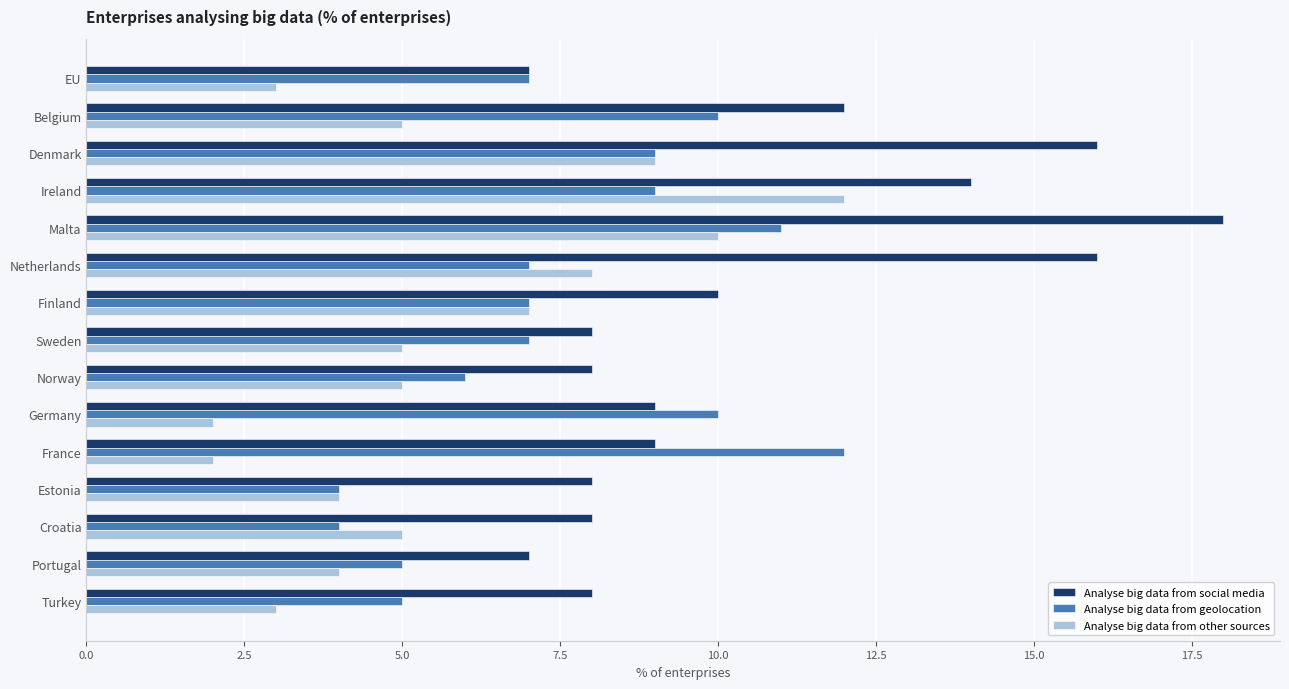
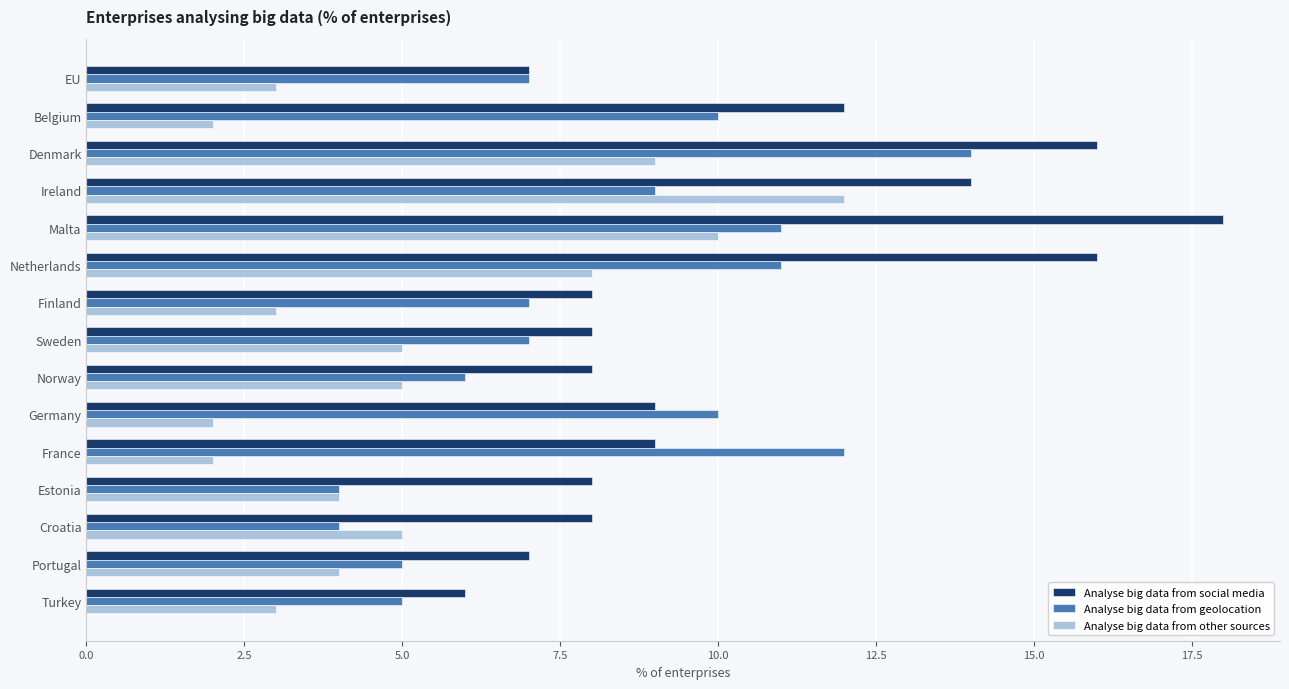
  {
    "Analyse big data from social media": {
      "EU": 7,
      "Belgium": 12,
      "Denmark": 16,
      "Ireland": 14,
      "Malta": 18,
      "Netherlands": 16,
-     "Finland": 10,
+     "Finland": 8,
      "Sweden": 8,
      "Norway": 8,
      "Germany": 9,
      "France": 9,
      "Estonia": 8,
      "Croatia": 8,
      "Portugal": 7,
-     "Turkey": 8
+     "Turkey": 6
    },
    "Analyse big data from geolocation": {
      "EU": 7,
      "Belgium": 10,
-     "Denmark": 9,
+     "Denmark": 14,
      "Ireland": 9,
      "Malta": 11,
-     "Netherlands": 7,
+     "Netherlands": 11,
      "Finland": 7,
      "Sweden": 7,
      "Norway": 6,
      "Germany": 10,
      "France": 12,
      "Estonia": 4,
      "Croatia": 4,
      "Portugal": 5,
      "Turkey": 5
    },
    "Analyse big data from other sources": {
      "EU": 3,
-     "Belgium": 5,
+     "Belgium": 2,
      "Denmark": 9,
      "Ireland": 12,
      "Malta": 10,
      "Netherlands": 8,
-     "Finland": 7,
+     "Finland": 3,
      "Sweden": 5,
      "Norway": 5,
      "Germany": 2,
      "France": 2,
      "Estonia": 4,
      "Croatia": 5,
      "Portugal": 4,
      "Turkey": 3
    }
  }
